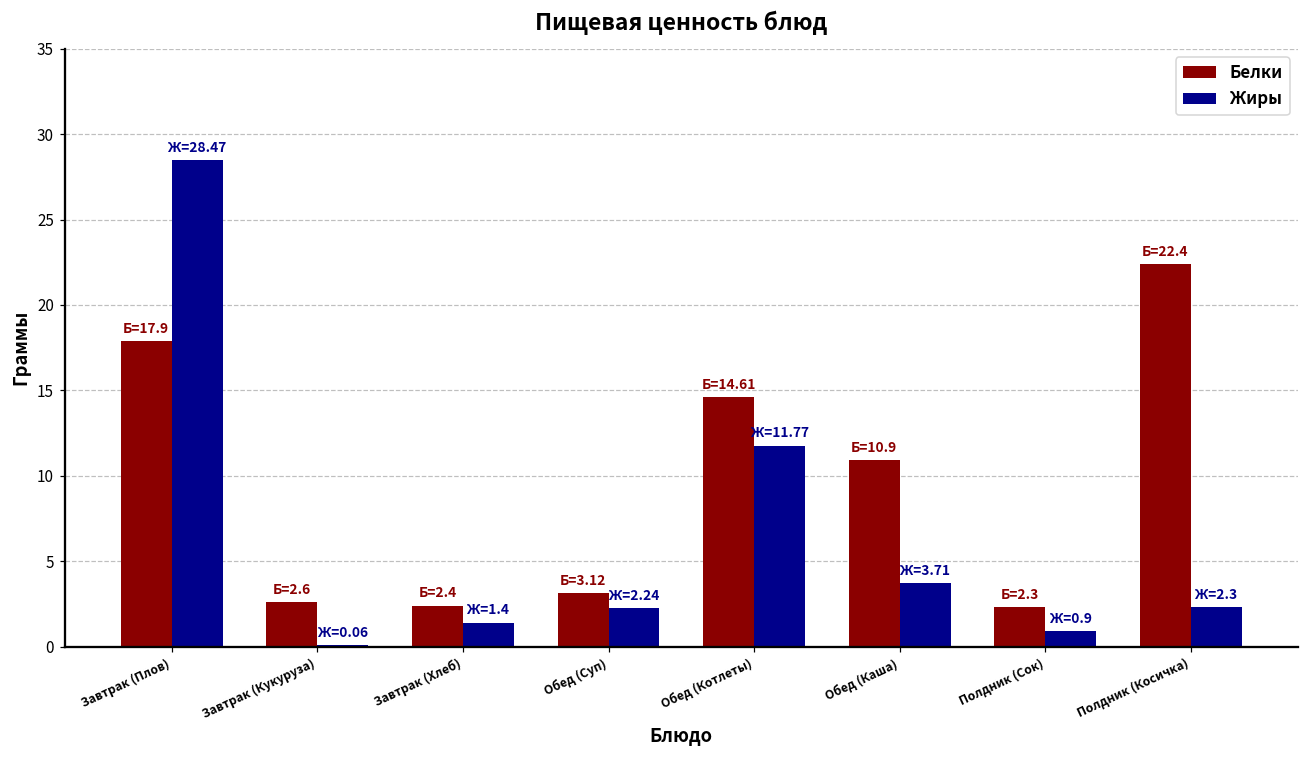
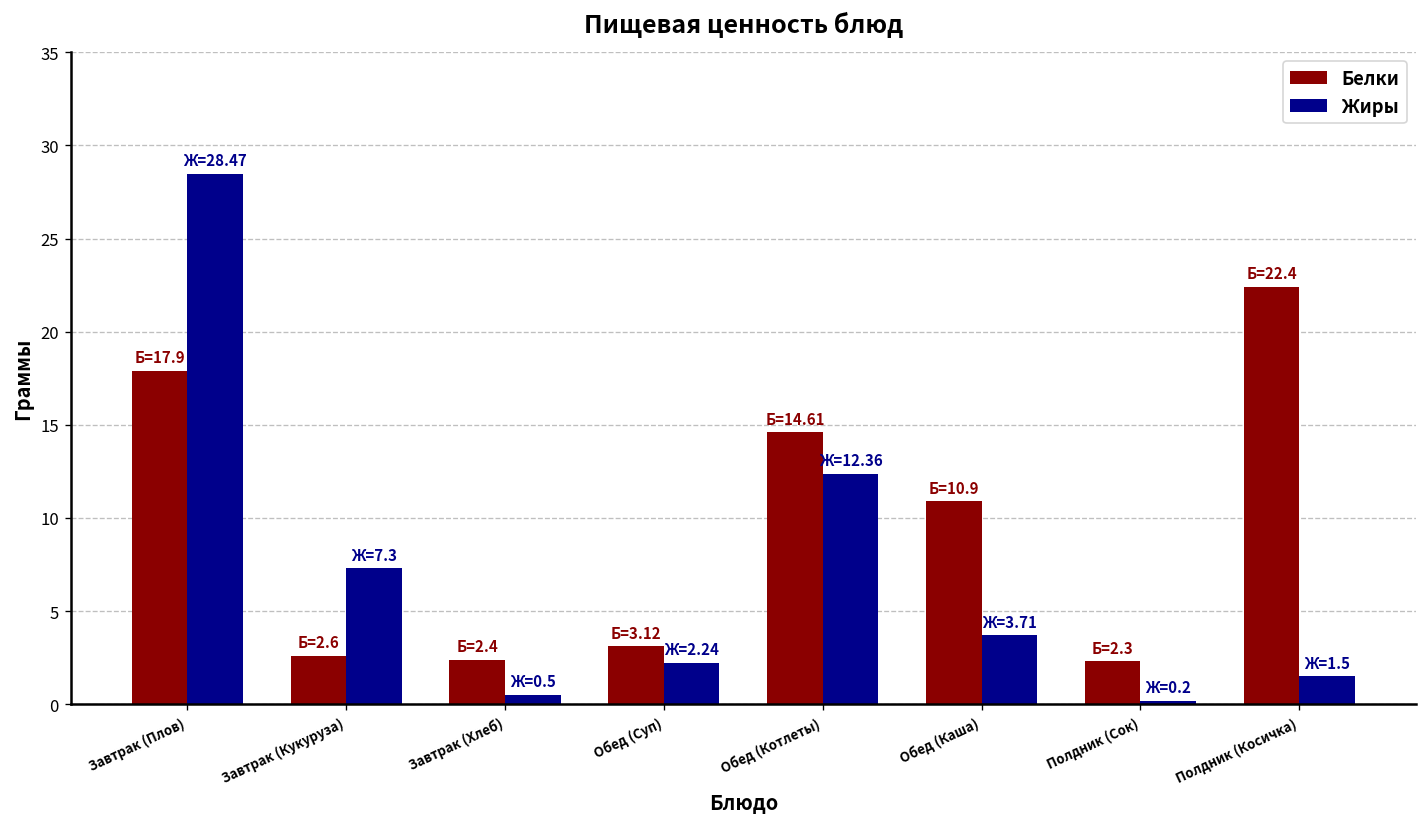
  {
    "Белки": {
      "Завтрак (Плов)": 17.9,
      "Завтрак (Кукуруза)": 2.6,
      "Завтрак (Хлеб)": 2.4,
      "Обед (Суп)": 3.12,
      "Обед (Котлеты)": 14.61,
      "Обед (Каша)": 10.9,
      "Полдник (Сок)": 2.3,
      "Полдник (Косичка)": 22.4
    },
    "Жиры": {
      "Завтрак (Плов)": 28.47,
-     "Завтрак (Кукуруза)": 0.06,
-     "Завтрак (Хлеб)": 1.4,
+     "Завтрак (Кукуруза)": 7.3,
+     "Завтрак (Хлеб)": 0.5,
      "Обед (Суп)": 2.24,
-     "Обед (Котлеты)": 11.77,
+     "Обед (Котлеты)": 12.36,
      "Обед (Каша)": 3.71,
-     "Полдник (Сок)": 0.9,
-     "Полдник (Косичка)": 2.3
+     "Полдник (Сок)": 0.2,
+     "Полдник (Косичка)": 1.5
    }
  }
